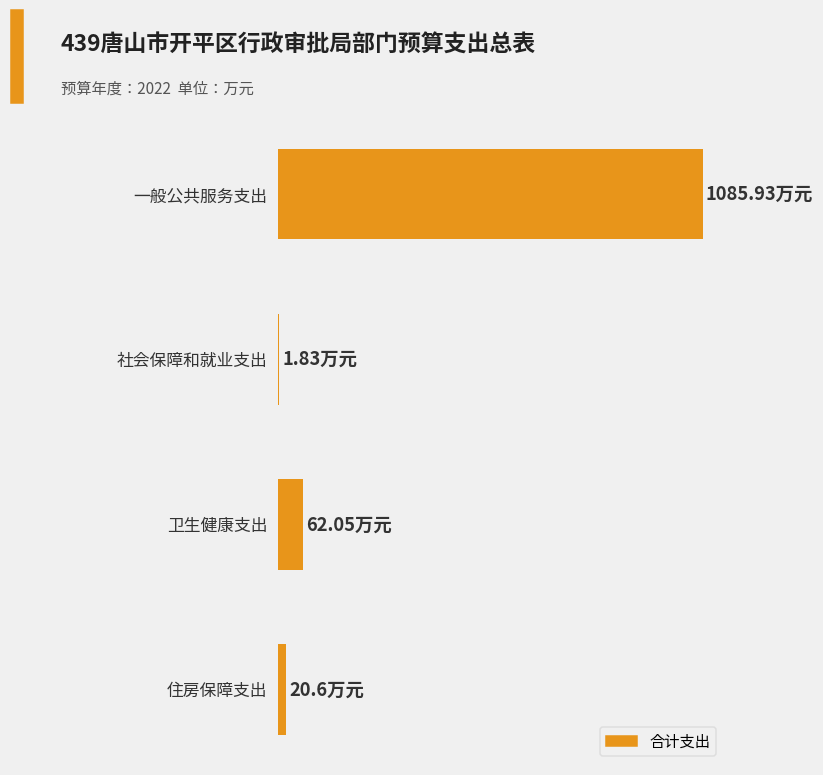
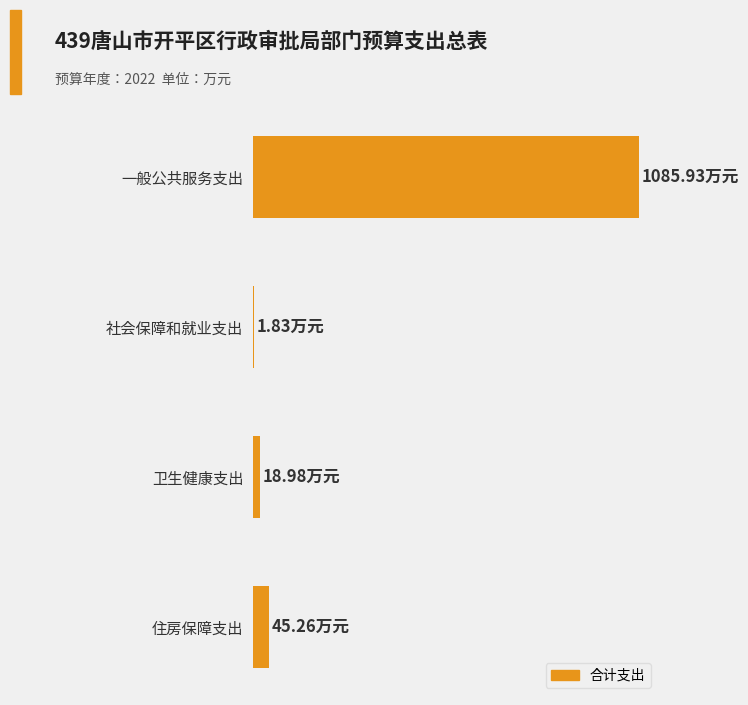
  {
    "一般公共服务支出": 1085.93,
    "社会保障和就业支出": 1.83,
-   "卫生健康支出": 62.05,
-   "住房保障支出": 20.6
+   "卫生健康支出": 18.98,
+   "住房保障支出": 45.26
  }
